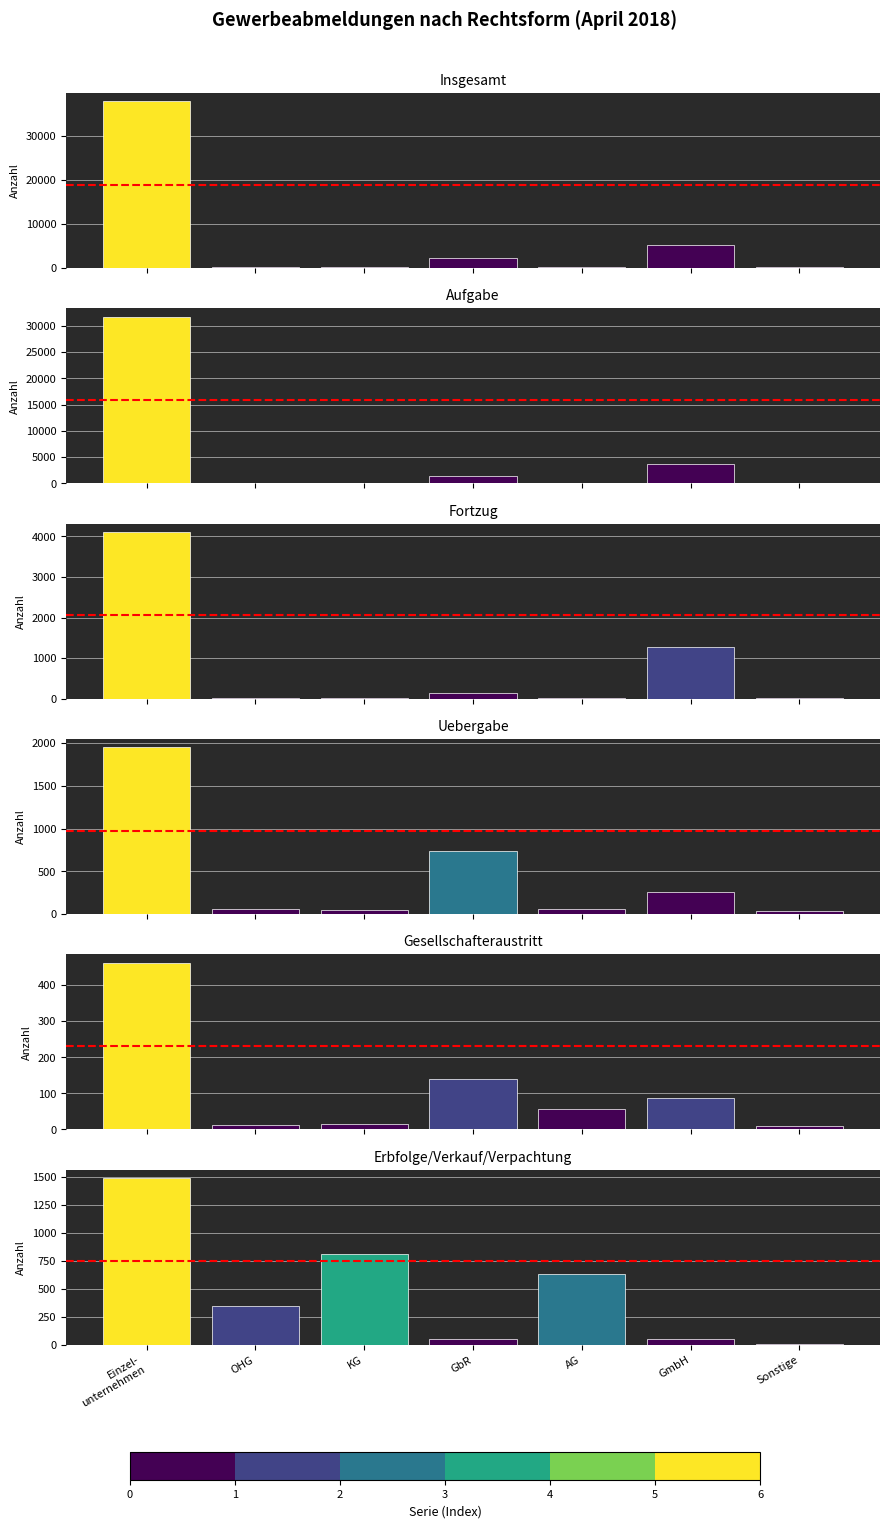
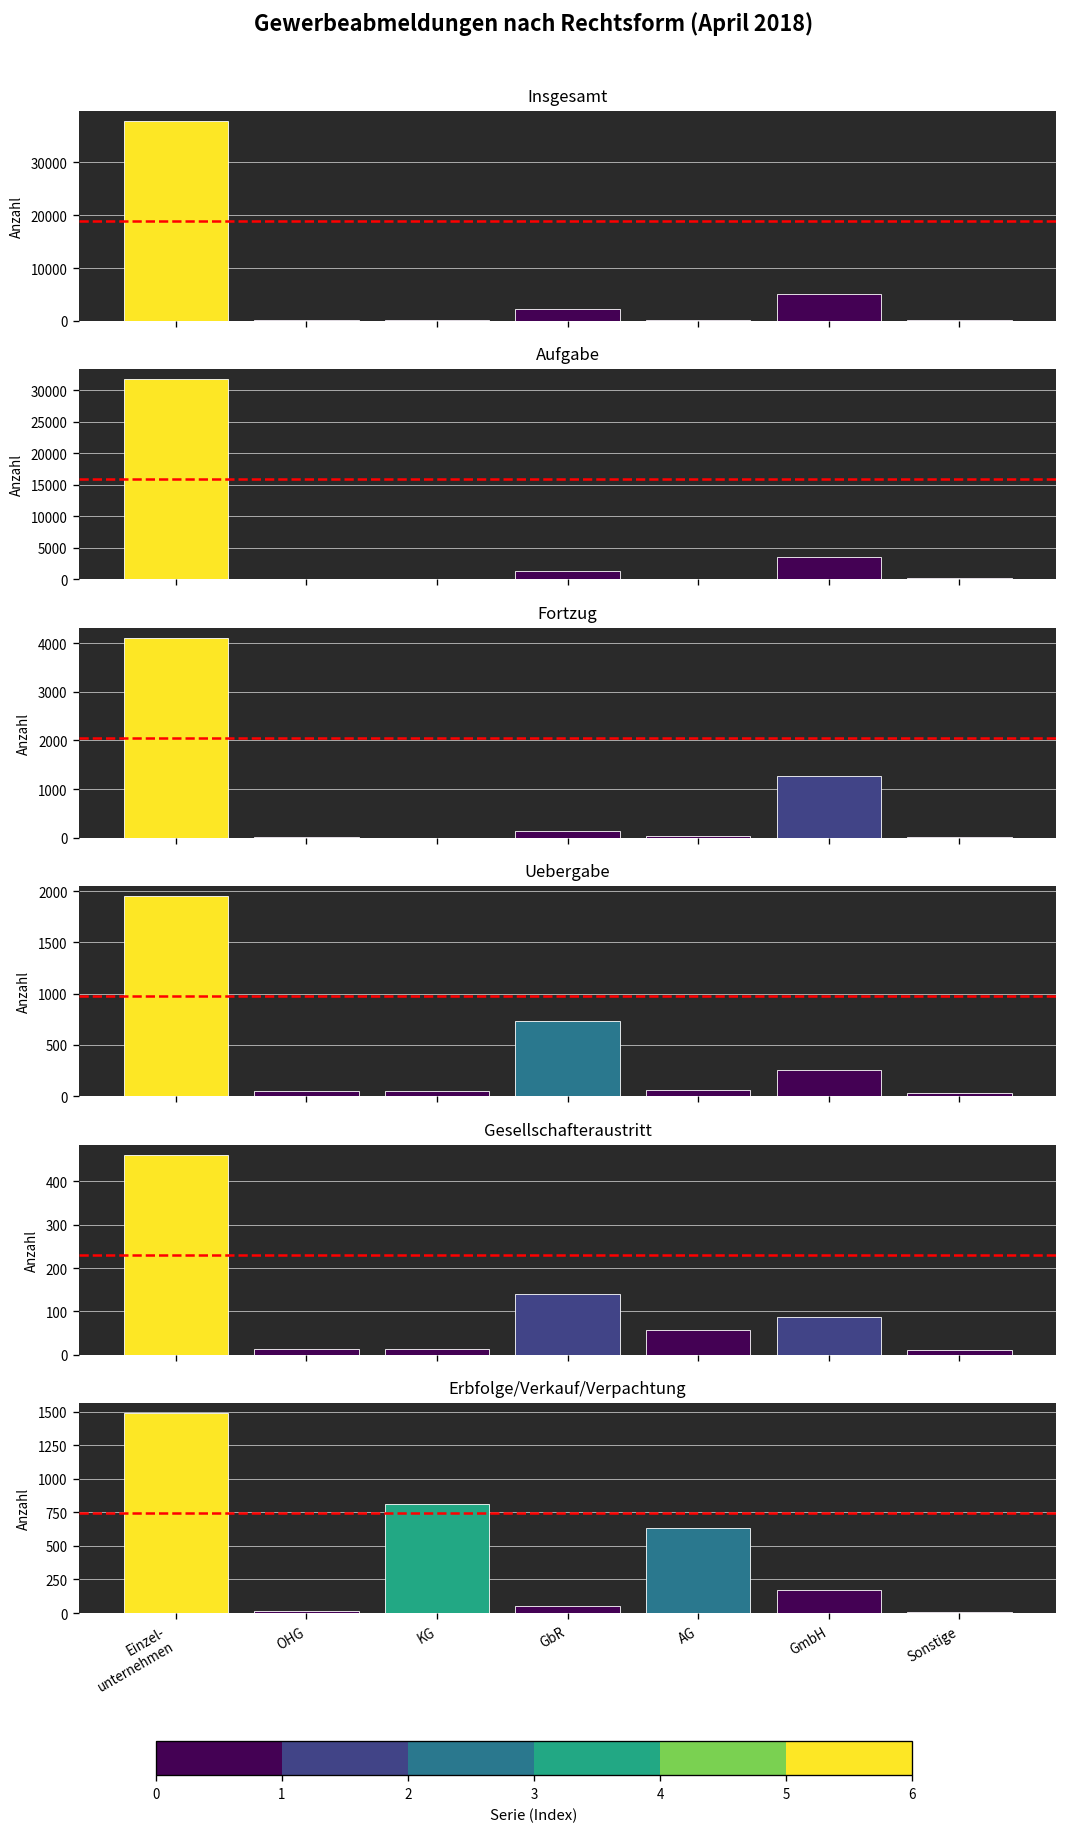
  {
    "Erbfolge/Verkauf/Verpachtung": {
      "Einzel- unternehmen": 1490,
-     "OHG": 340,
+     "OHG": 10,
      "KG": 810,
      "GbR": 60,
      "AG": 640,
-     "GmbH": 50
+     "GmbH": 170
    }
  }
